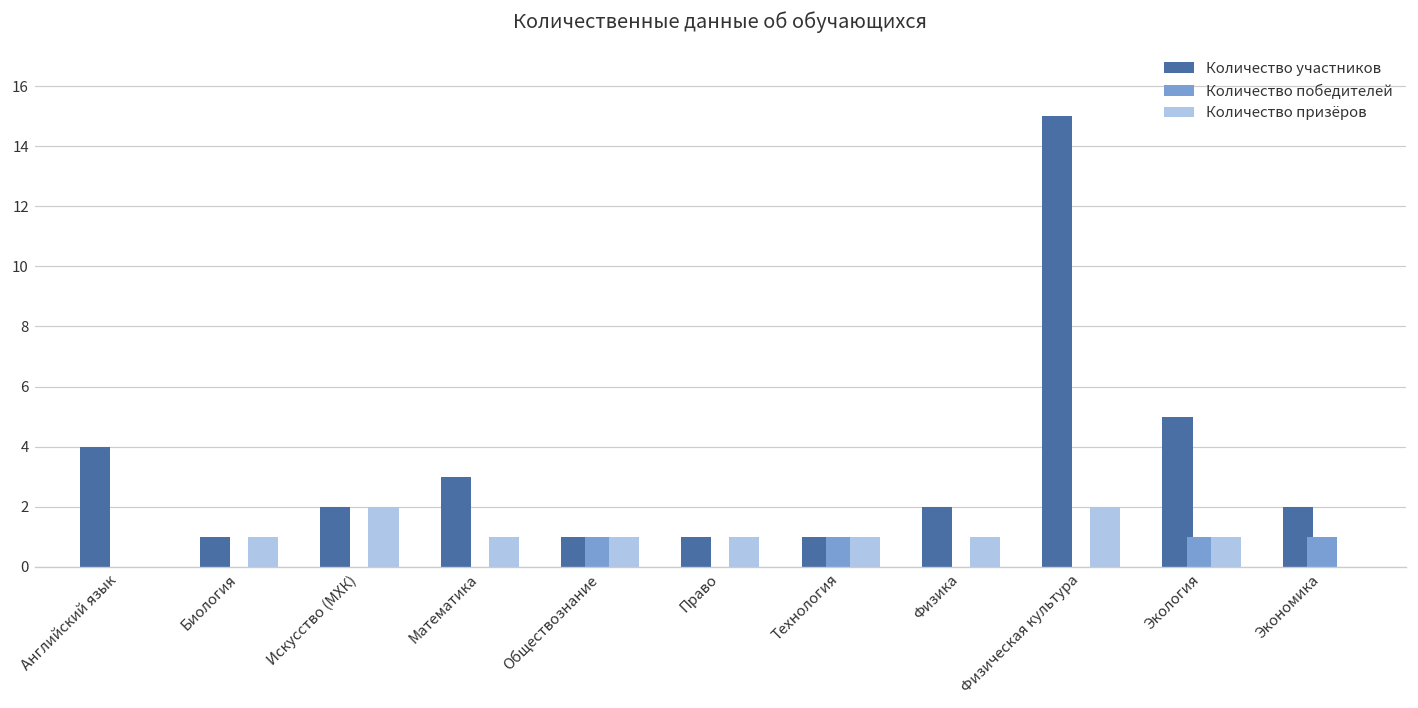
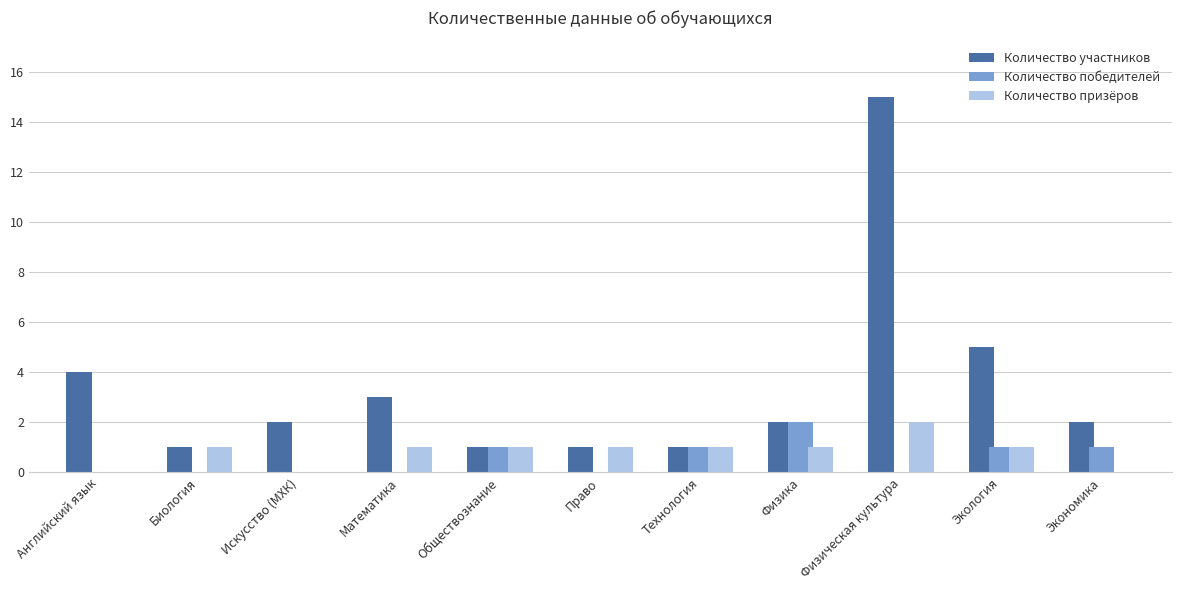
  {
    "Количество участников": {
      "Английский язык": 4,
      "Биология": 1,
      "Искусство (МХК)": 2,
      "Математика": 3,
      "Обществознание": 1,
      "Право": 1,
      "Технология": 1,
      "Физика": 2,
      "Физическая культура": 15,
      "Экология": 5,
      "Экономика": 2
    },
    "Количество победителей": {
      "Английский язык": 0,
      "Биология": 0,
      "Искусство (МХК)": 0,
      "Математика": 0,
      "Обществознание": 1,
      "Право": 0,
      "Технология": 1,
-     "Физика": 0,
+     "Физика": 2,
      "Физическая культура": 0,
      "Экология": 1,
      "Экономика": 1
    },
    "Количество призёров": {
      "Английский язык": 0,
      "Биология": 1,
-     "Искусство (МХК)": 2,
+     "Искусство (МХК)": 0,
      "Математика": 1,
      "Обществознание": 1,
      "Право": 1,
      "Технология": 1,
      "Физика": 1,
      "Физическая культура": 2,
      "Экология": 1,
      "Экономика": 0
    }
  }
